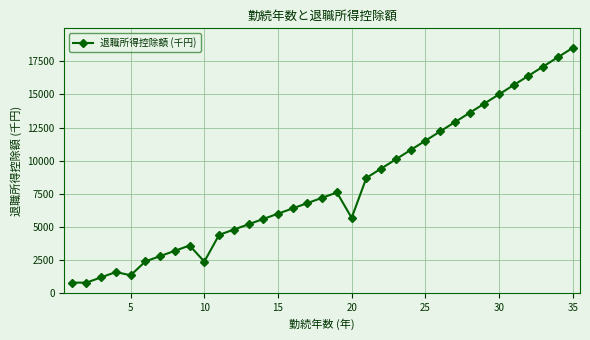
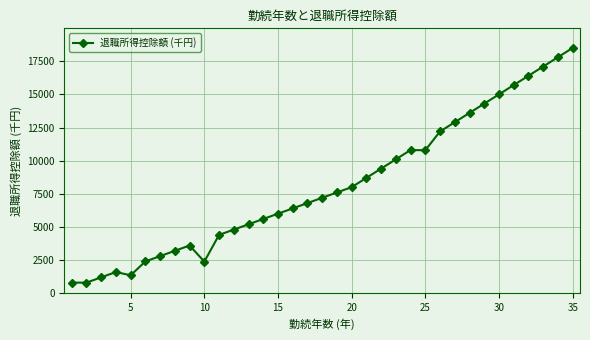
  {
    "5": 1400,
    "10": 2400,
    "15": 6000,
-   "20": 5700,
-   "25": 11500,
+   "20": 8000,
+   "25": 10800,
    "30": 15000,
    "35": 18500
  }
